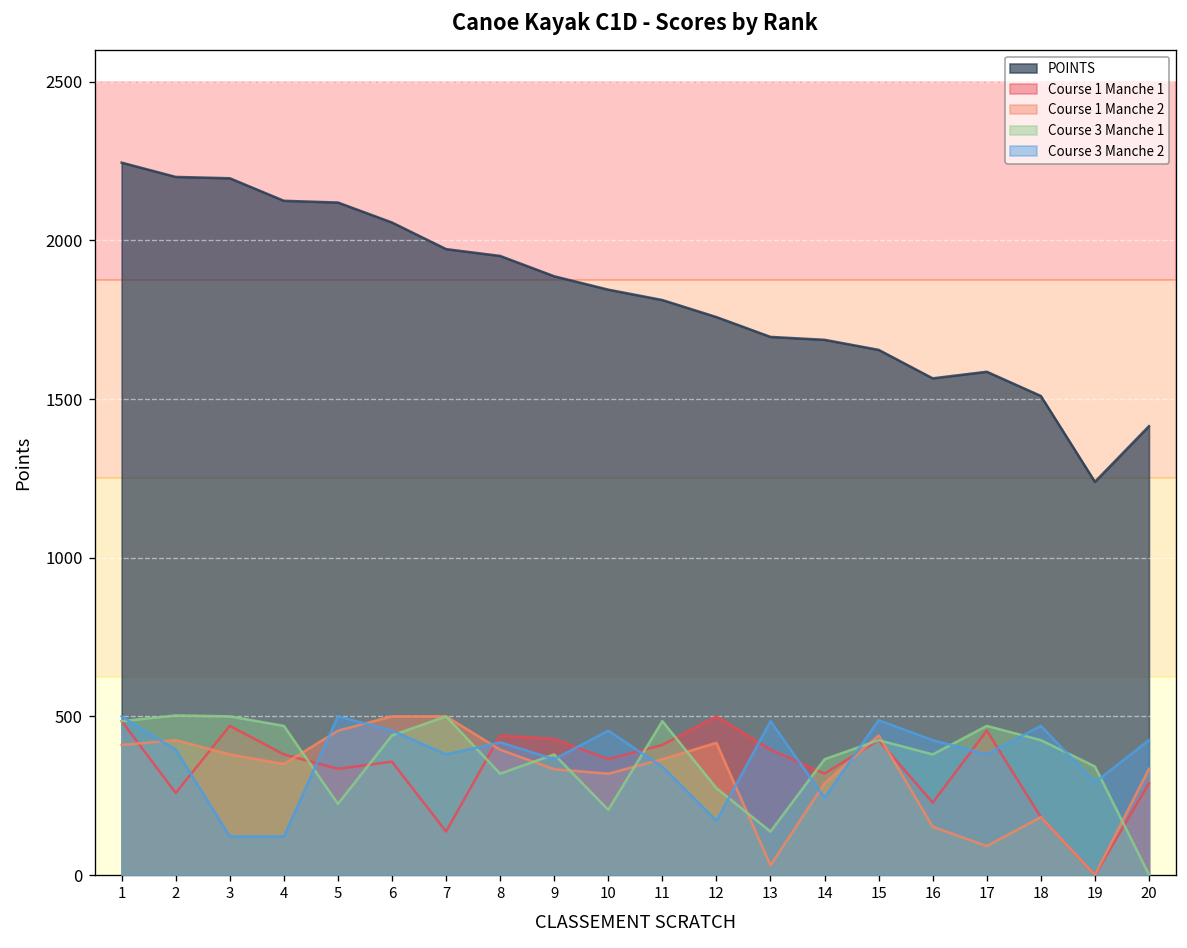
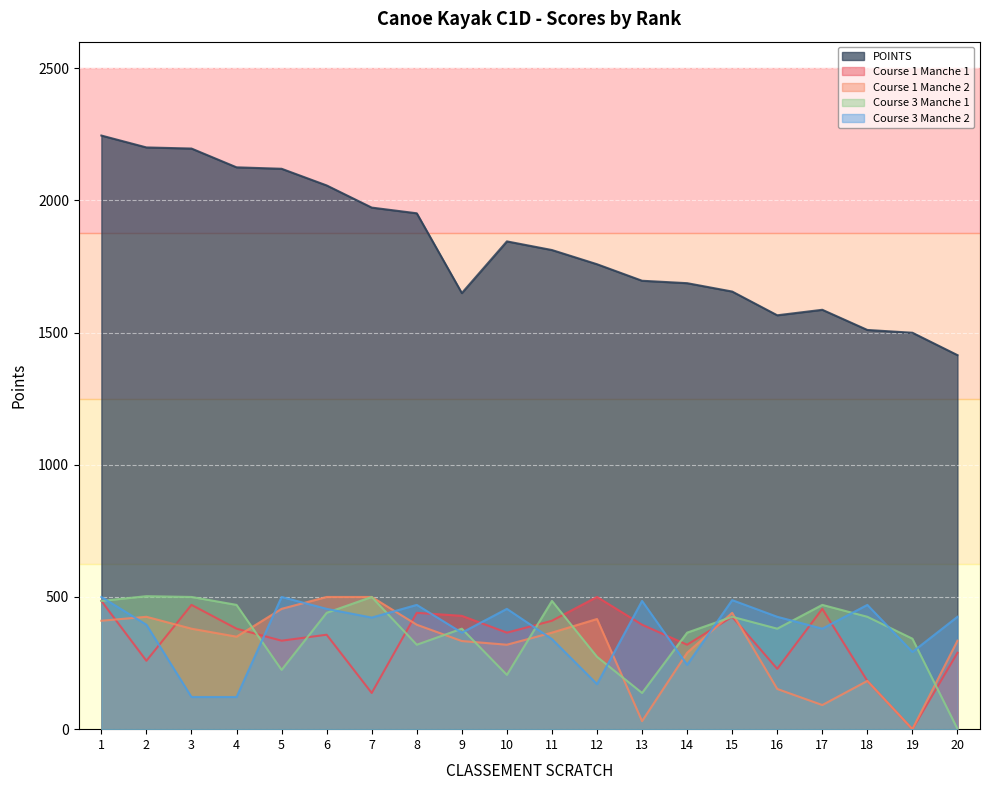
  {
    "POINTS": {
      "1": 2250,
      "2": 2200,
      "3": 2200,
      "4": 2120,
      "5": 2120,
      "6": 2060,
      "7": 1970,
      "8": 1950,
-     "9": 1890,
+     "9": 1650,
      "10": 1840,
      "11": 1810,
      "12": 1760,
      "13": 1700,
      "14": 1690,
      "15": 1660,
      "16": 1570,
      "17": 1590,
      "18": 1510,
-     "19": 1240,
+     "19": 1500,
      "20": 1410
    },
    "Course 3 Manche 1": {
      "2": 500,
      "3": 500,
      "4": 470,
      "5": 220,
      "6": 440,
      "8": 320,
      "9": 380,
      "10": 210,
      "11": 490,
      "12": 270,
      "13": 140,
      "14": 370,
      "16": 380,
      "17": 470,
      "18": 430,
      "19": 340,
      "20": 0
    },
    "Course 3 Manche 2": {
      "1": 500,
      "2": 400,
      "3": 120,
      "4": 120,
      "5": 500,
      "6": 460,
-     "7": 380,
-     "8": 420,
+     "7": 420,
+     "8": 470,
      "9": 370,
      "10": 460,
      "11": 340,
      "12": 170,
      "13": 490,
      "14": 240,
      "15": 490,
      "16": 430,
      "17": 380,
      "18": 470,
      "19": 290,
      "20": 430
    }
  }
